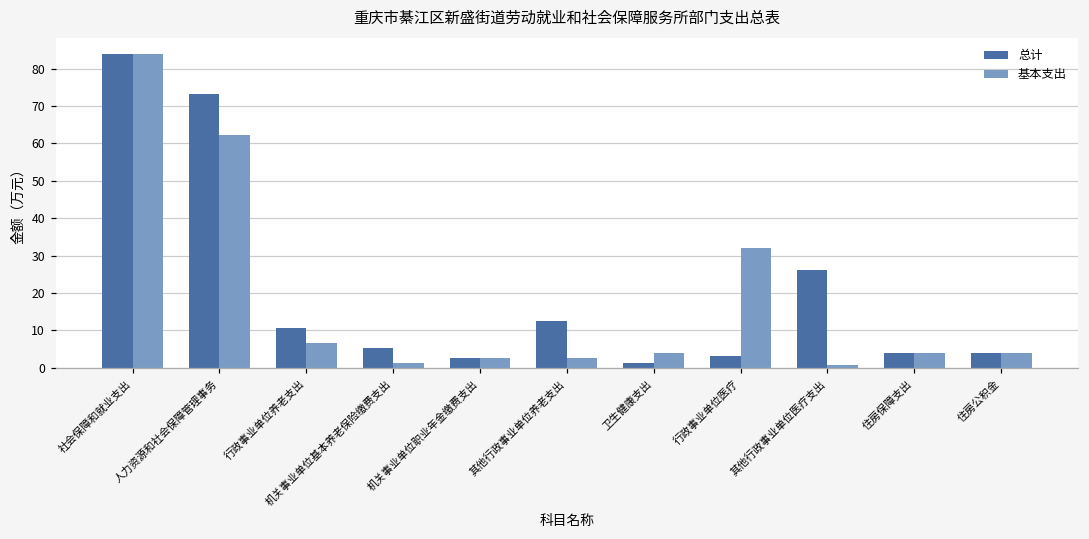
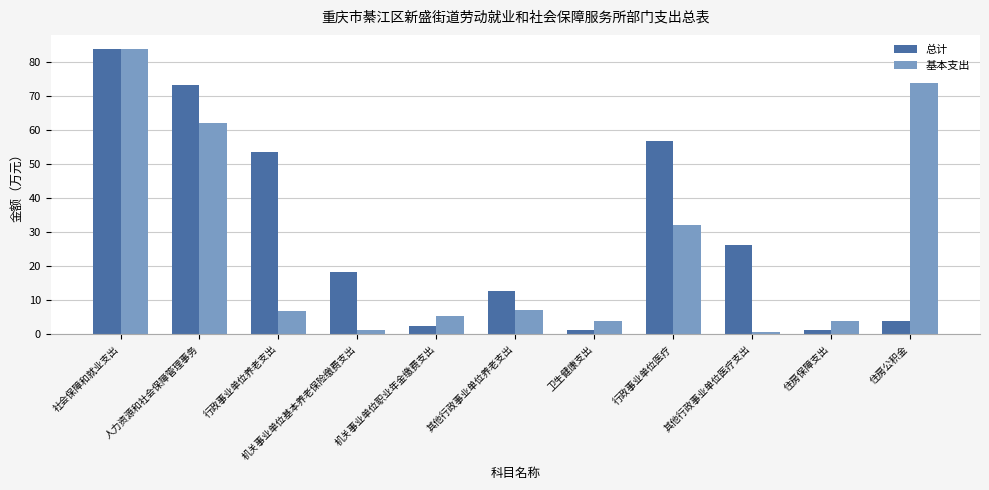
  {
    "总计": {
      "社会保障和就业支出": 84,
      "人力资源和社会保障管理事务": 73,
-     "行政事业单位养老支出": 11,
-     "机关事业单位基本养老保险缴费支出": 5,
+     "行政事业单位养老支出": 54,
+     "机关事业单位基本养老保险缴费支出": 18,
      "机关事业单位职业年金缴费支出": 3,
      "其他行政事业单位养老支出": 13,
      "卫生健康支出": 1,
-     "行政事业单位医疗": 3,
+     "行政事业单位医疗": 57,
      "其他行政事业单位医疗支出": 26,
-     "住房保障支出": 4,
+     "住房保障支出": 1,
      "住房公积金": 4
    },
    "基本支出": {
      "社会保障和就业支出": 84,
      "人力资源和社会保障管理事务": 62,
      "行政事业单位养老支出": 7,
      "机关事业单位基本养老保险缴费支出": 1,
-     "机关事业单位职业年金缴费支出": 3,
-     "其他行政事业单位养老支出": 3,
+     "机关事业单位职业年金缴费支出": 5,
+     "其他行政事业单位养老支出": 7,
      "卫生健康支出": 4,
      "行政事业单位医疗": 32,
      "住房保障支出": 4,
-     "住房公积金": 4
+     "住房公积金": 74
    }
  }
